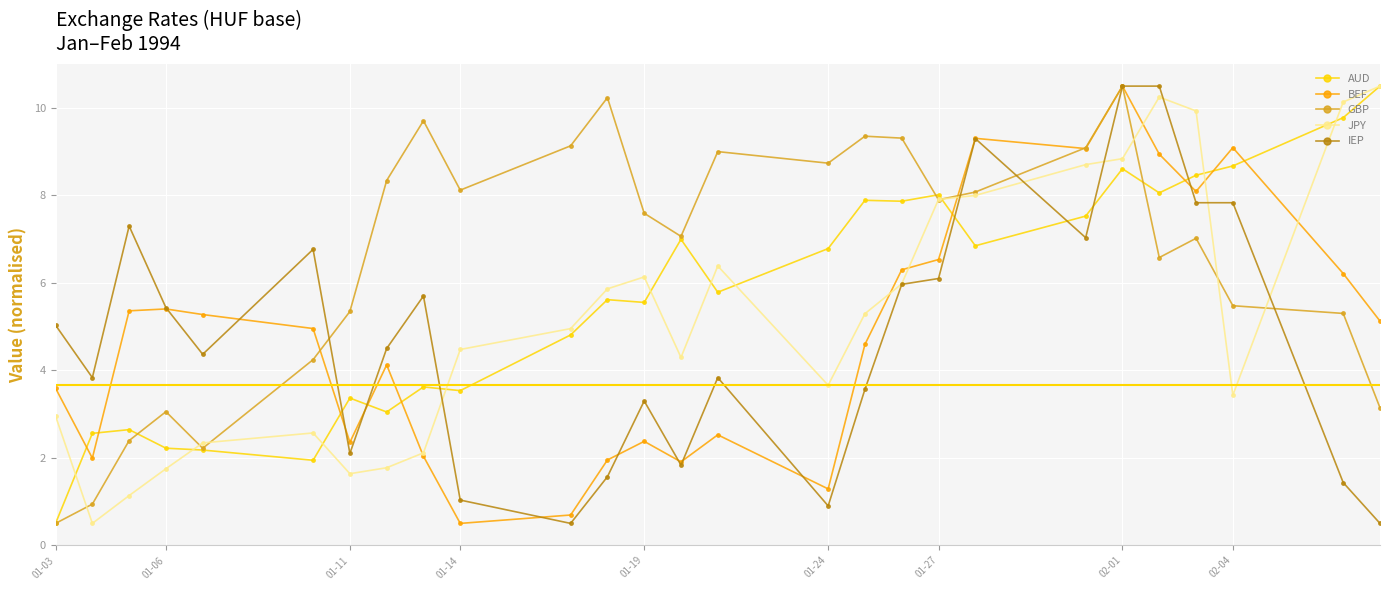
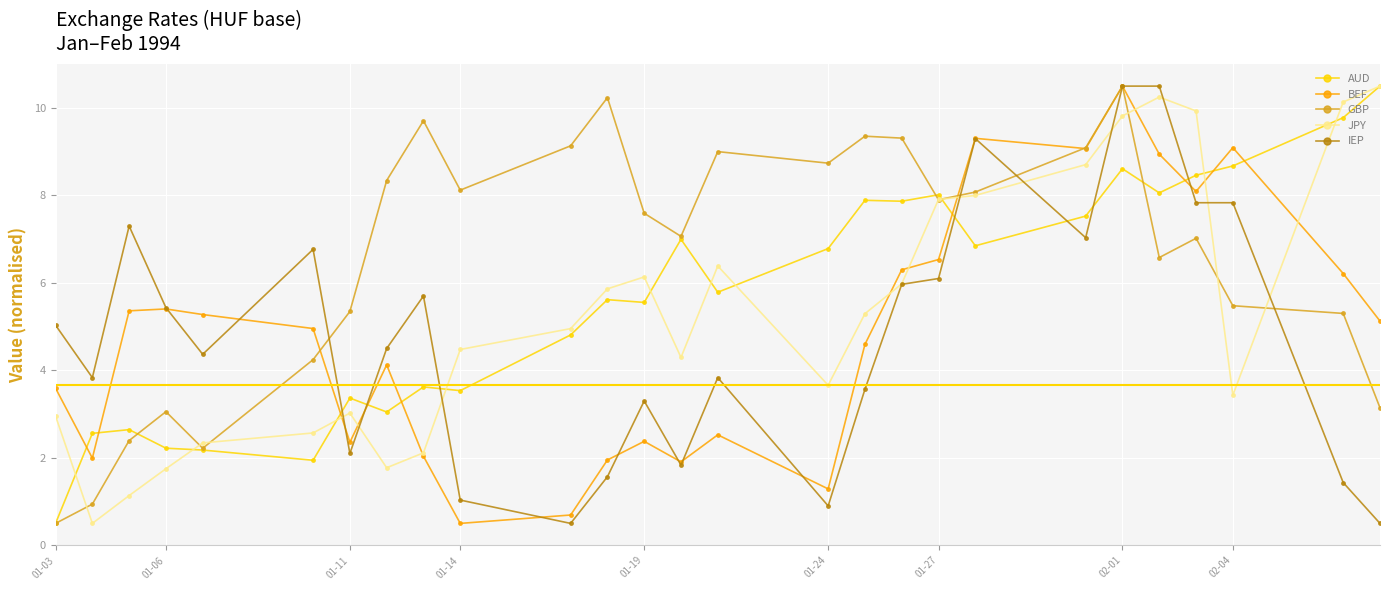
  {
    "JPY": {
      "01-03": 3.0,
      "01-06": 1.7,
-     "01-11": 1.6,
+     "01-11": 3.0,
      "01-14": 4.5,
      "01-19": 6.1,
      "01-24": 3.7,
-     "02-01": 8.8,
+     "02-01": 9.8,
      "02-04": 3.4
    }
  }
